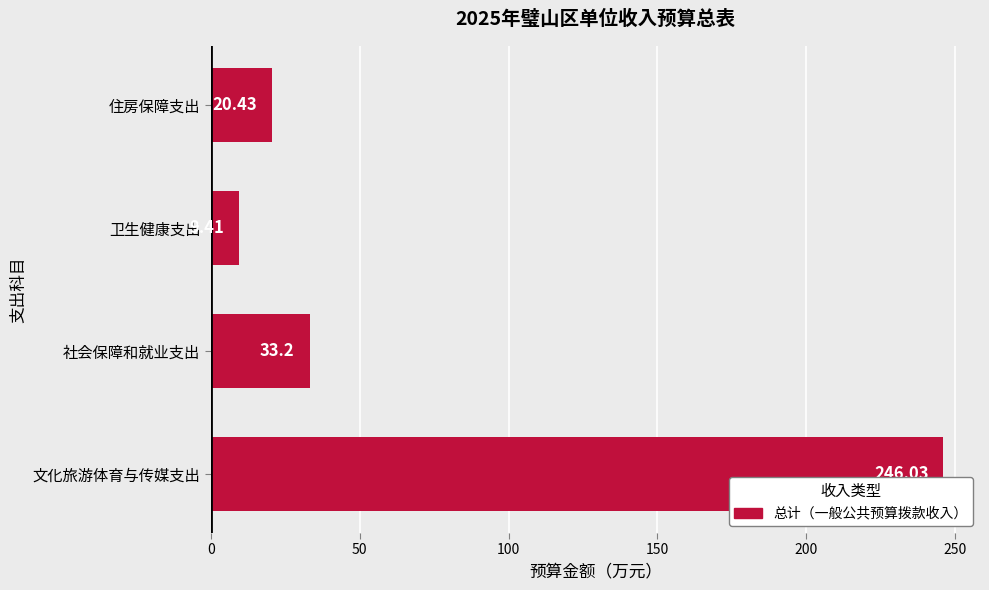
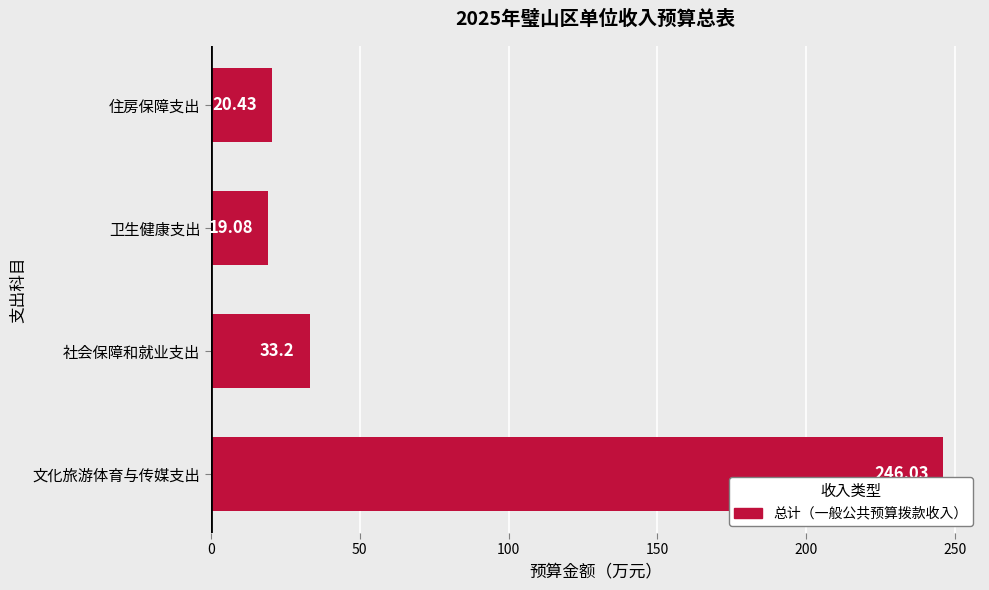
  {
-   "卫生健康支出": 9
+   "卫生健康支出": 19
  }
